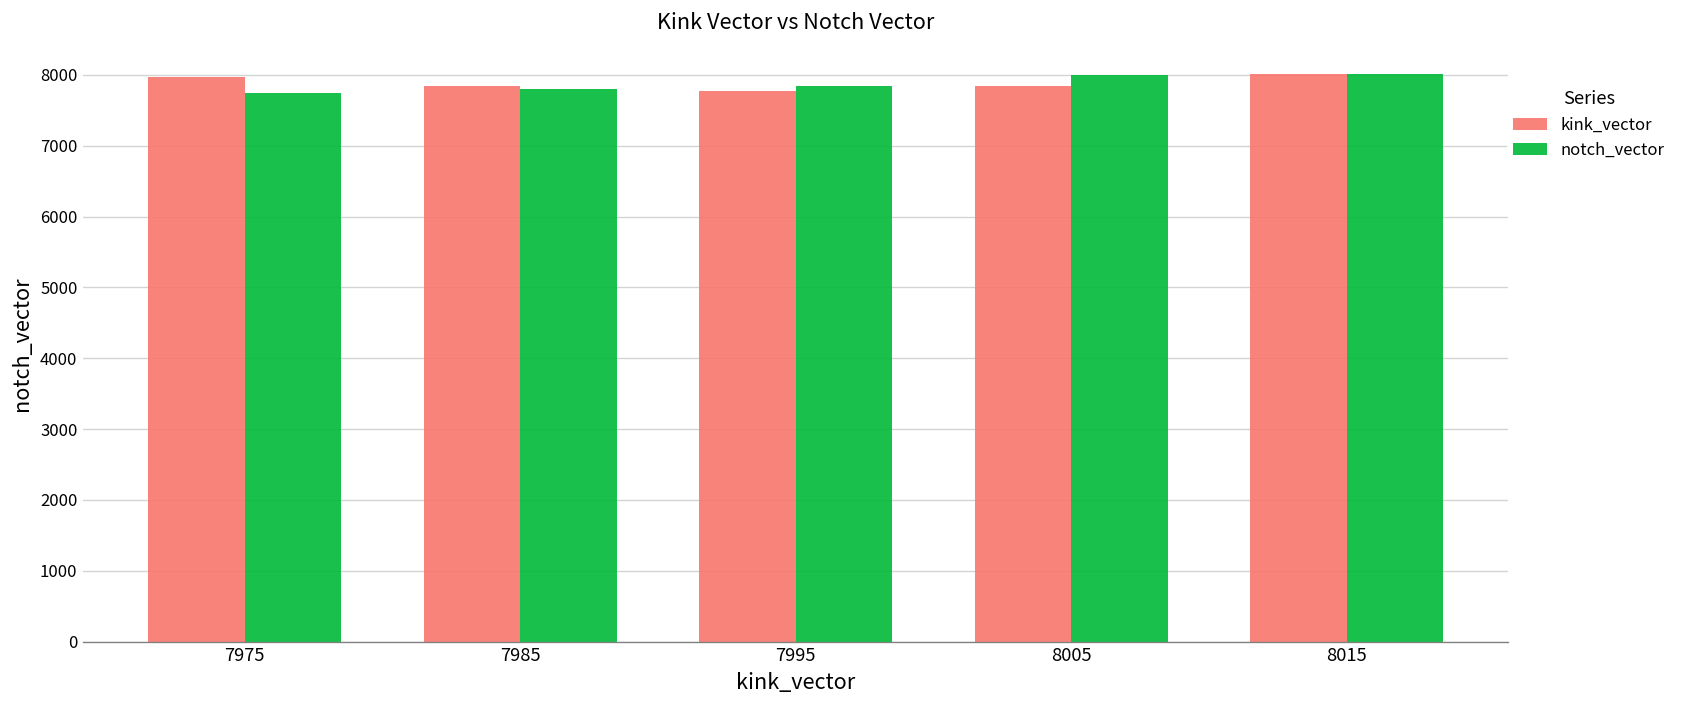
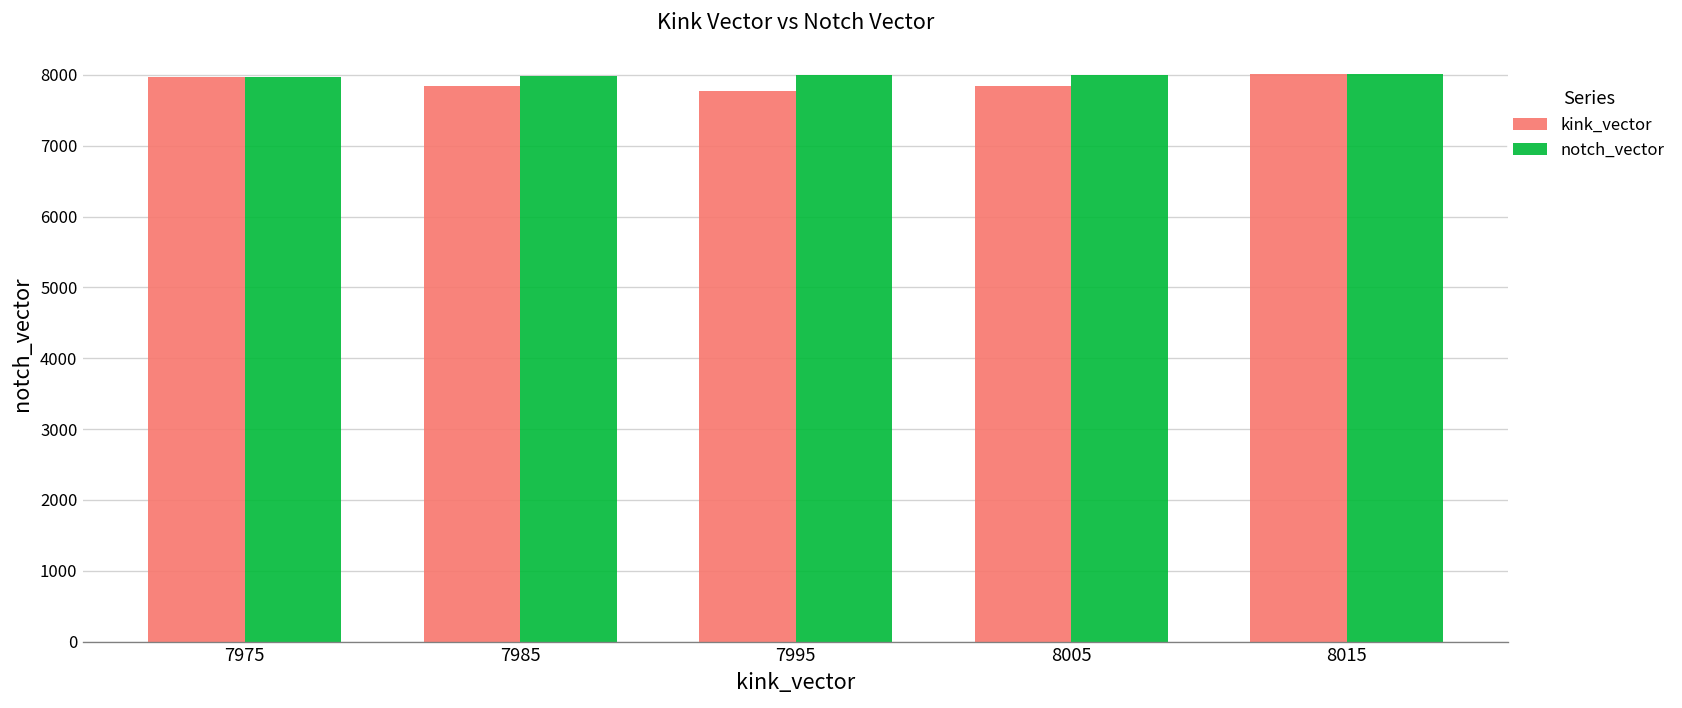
  {
    "kink_vector": {
      "7975": 8000,
      "7985": 7800,
      "7995": 7800,
      "8005": 7800,
      "8015": 8000
    },
    "notch_vector": {
-     "7975": 7700,
-     "7985": 7800,
-     "7995": 7800,
+     "7975": 8000,
+     "7985": 8000,
+     "7995": 8000,
      "8005": 8000,
      "8015": 8000
    }
  }
